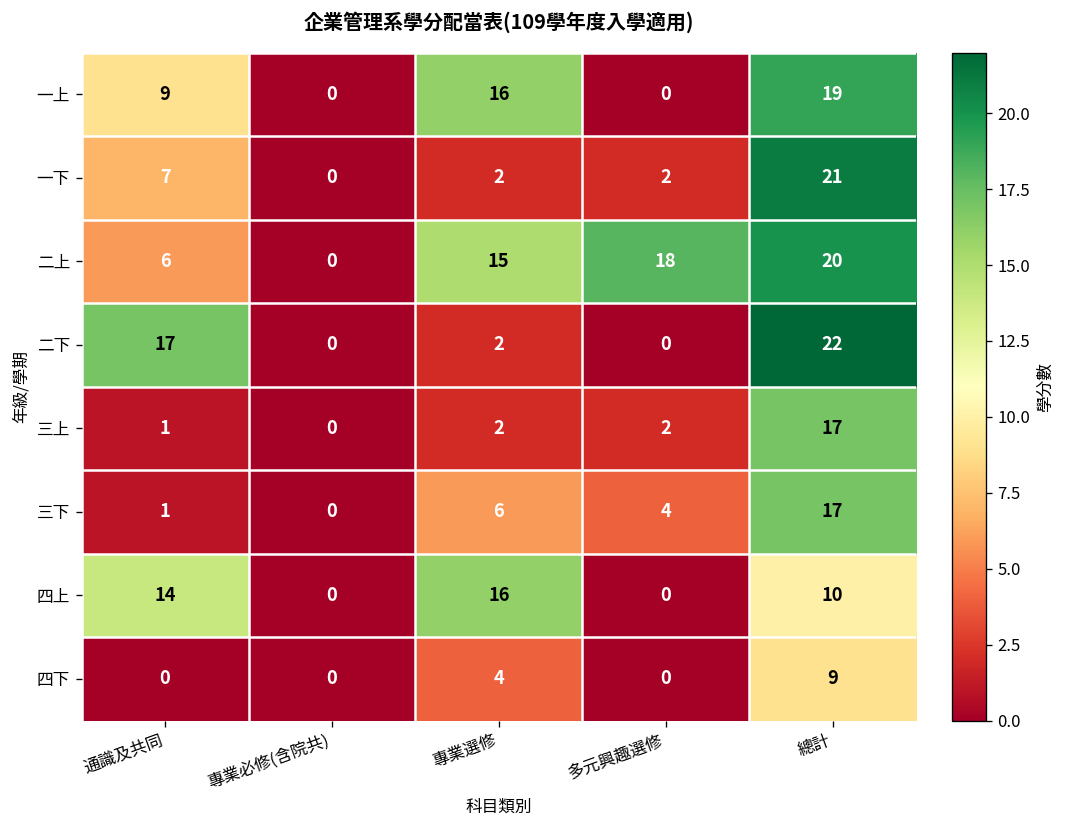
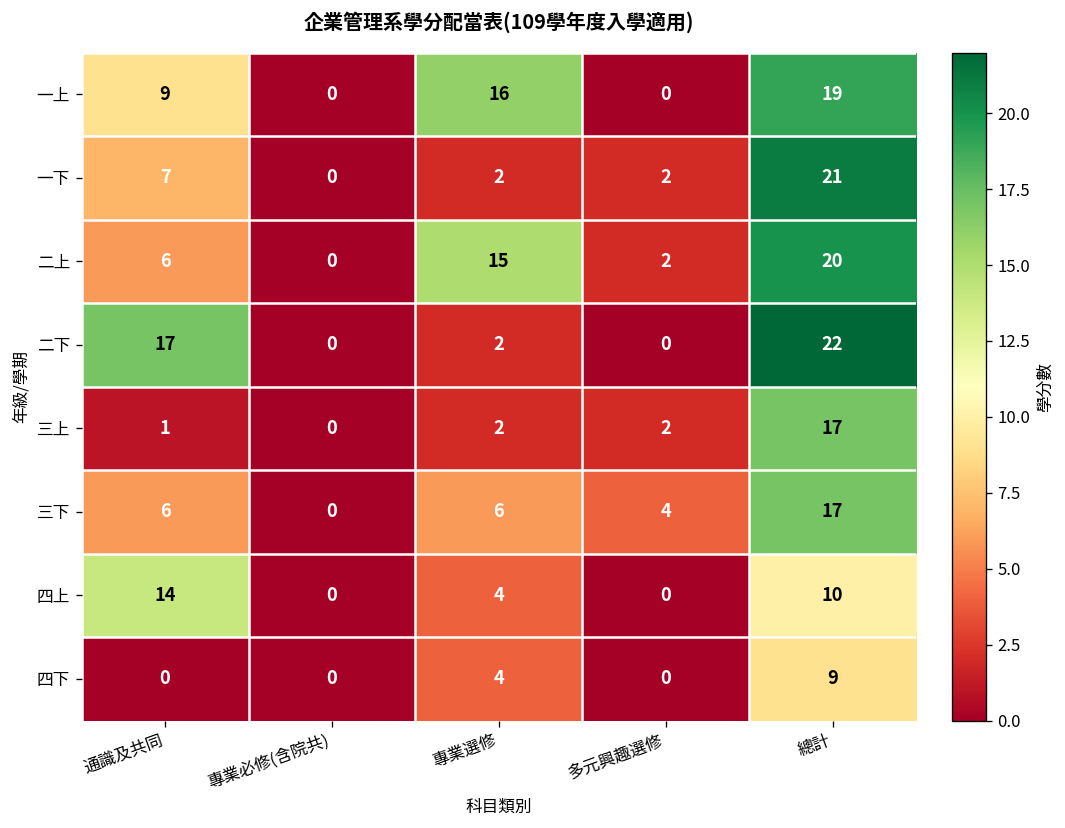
  {
    "一上": {
      "通識及共同": 9,
      "專業必修(含院共)": 0,
      "專業選修": 16,
      "多元興趣選修": 0,
      "總計": 19
    },
    "一下": {
      "通識及共同": 7,
      "專業必修(含院共)": 0,
      "專業選修": 2,
      "多元興趣選修": 2,
      "總計": 21
    },
    "二上": {
      "通識及共同": 6,
      "專業必修(含院共)": 0,
      "專業選修": 15,
-     "多元興趣選修": 18,
+     "多元興趣選修": 2,
      "總計": 20
    },
    "二下": {
      "通識及共同": 17,
      "專業必修(含院共)": 0,
      "專業選修": 2,
      "多元興趣選修": 0,
      "總計": 22
    },
    "三上": {
      "通識及共同": 1,
      "專業必修(含院共)": 0,
      "專業選修": 2,
      "多元興趣選修": 2,
      "總計": 17
    },
    "三下": {
-     "通識及共同": 1,
+     "通識及共同": 6,
      "專業必修(含院共)": 0,
      "專業選修": 6,
      "多元興趣選修": 4,
      "總計": 17
    },
    "四上": {
      "通識及共同": 14,
      "專業必修(含院共)": 0,
-     "專業選修": 16,
+     "專業選修": 4,
      "多元興趣選修": 0,
      "總計": 10
    },
    "四下": {
      "通識及共同": 0,
      "專業必修(含院共)": 0,
      "專業選修": 4,
      "多元興趣選修": 0,
      "總計": 9
    }
  }
